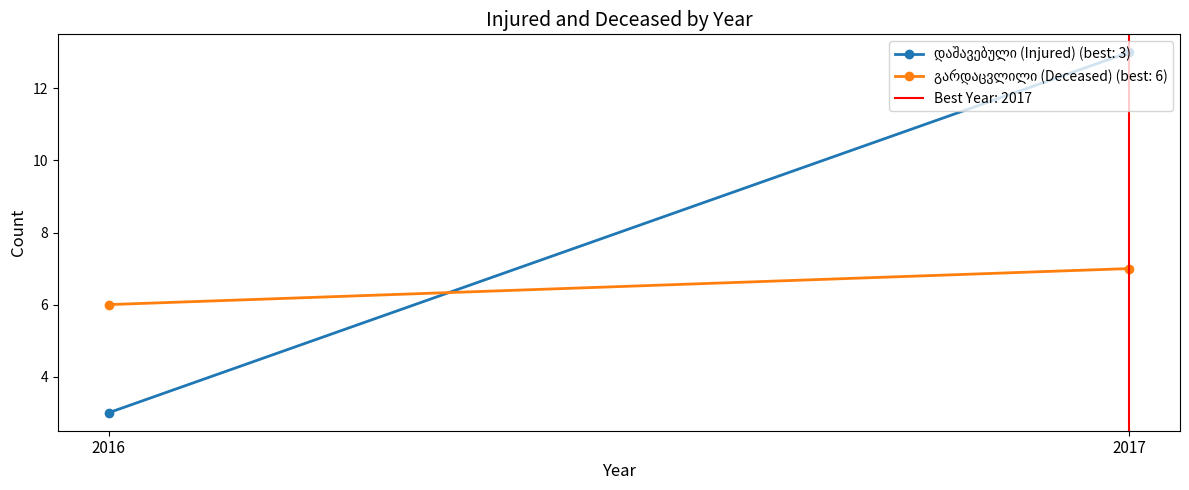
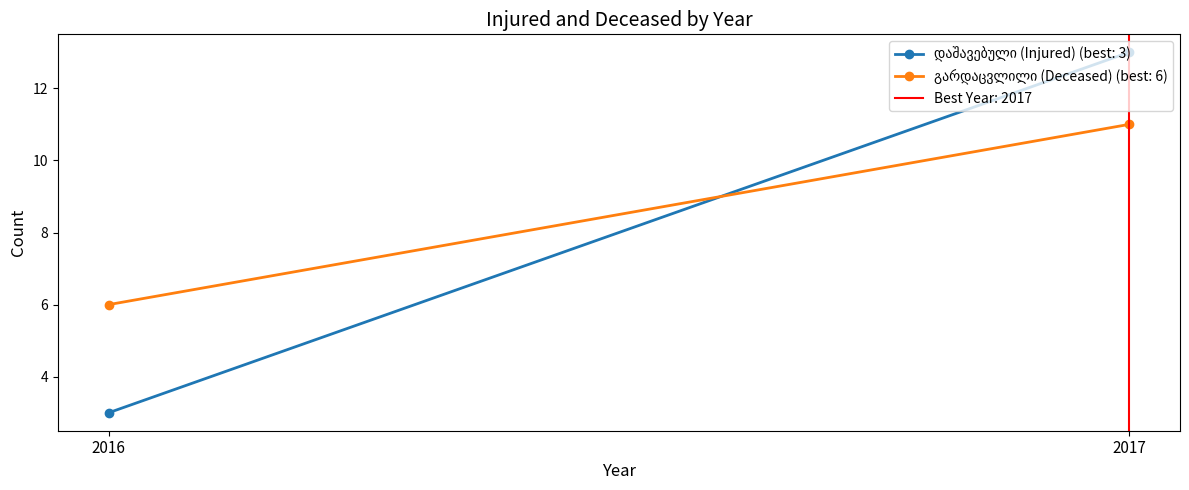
  {
    "დაშავებული (Injured) (best: 3)": {
      "2016": 3
    },
    "გარდაცვლილი (Deceased) (best: 6)": {
      "2016": 6,
-     "2017": 7
+     "2017": 11
    }
  }
